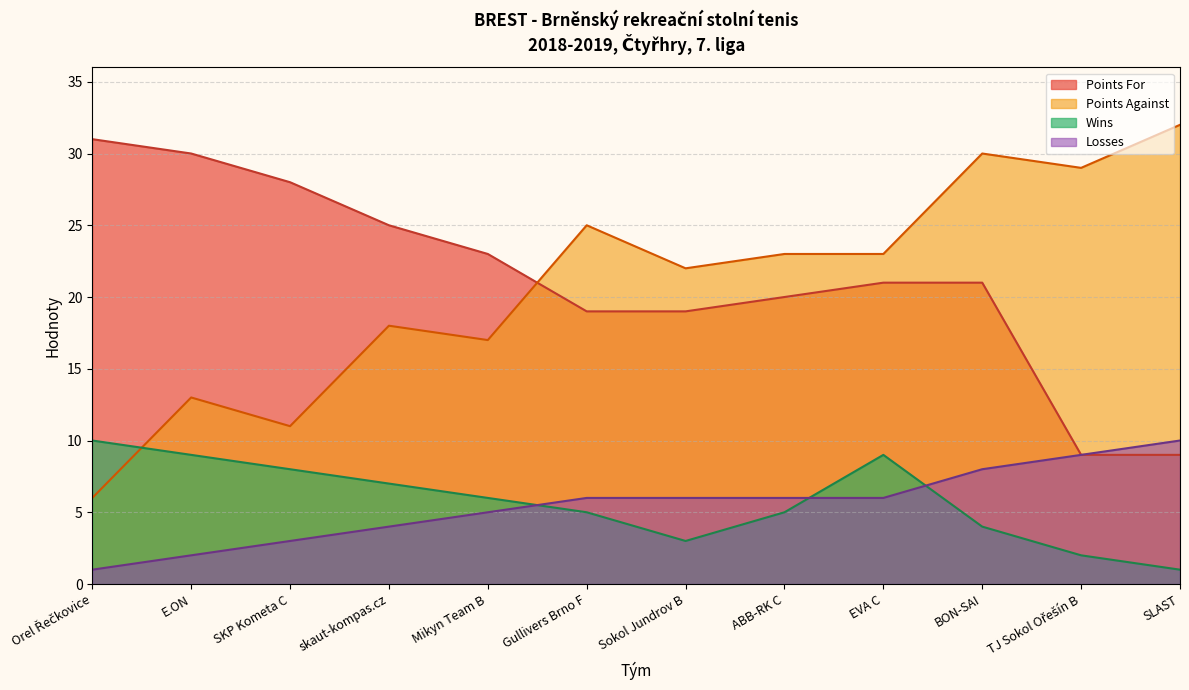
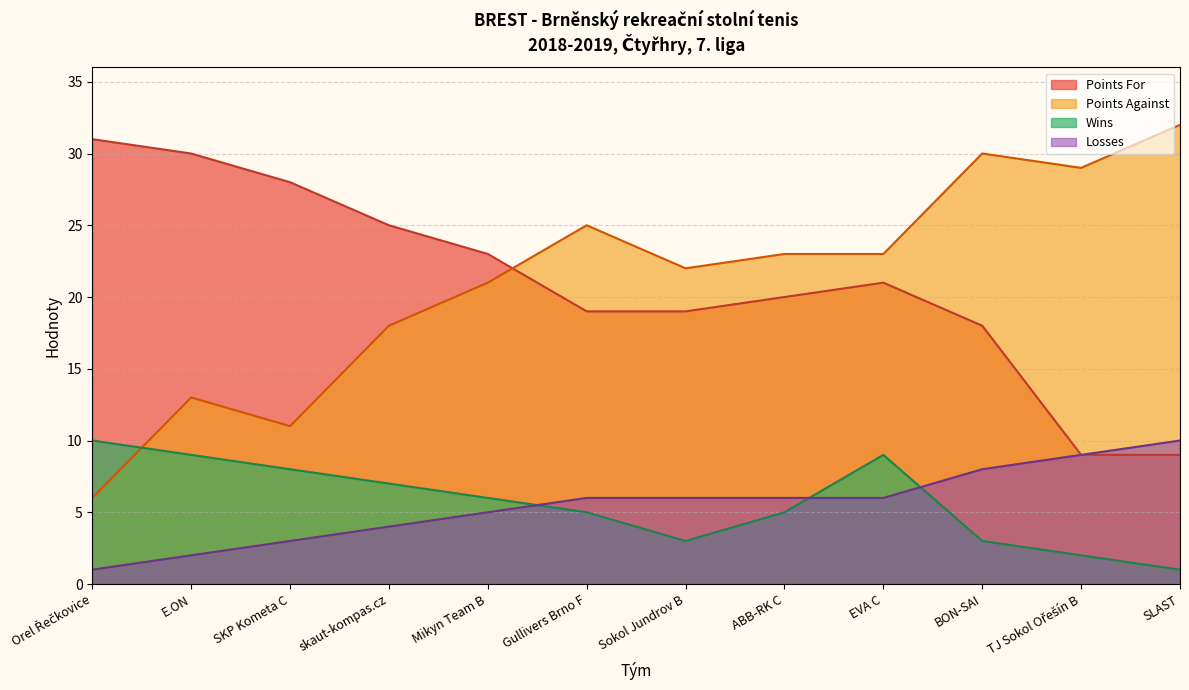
  {
    "Points For": {
      "Orel Řečkovice": 31,
      "E.ON": 30,
      "SKP Kometa C": 28,
      "skaut-kompas.cz": 25,
      "Mikyn Team B": 23,
      "Gullivers Brno F": 19,
      "Sokol Jundrov B": 19,
      "ABB-RK C": 20,
      "EVA C": 21,
-     "BON-SAI": 21,
+     "BON-SAI": 18,
      "SLAST": 9
    },
    "Points Against": {
      "Orel Řečkovice": 6,
      "E.ON": 13,
      "SKP Kometa C": 11,
      "skaut-kompas.cz": 18,
-     "Mikyn Team B": 17,
+     "Mikyn Team B": 21,
      "Gullivers Brno F": 25,
      "Sokol Jundrov B": 22,
      "ABB-RK C": 23,
      "EVA C": 23,
      "BON-SAI": 30,
      "TJ Sokol Ořešín B": 29,
      "SLAST": 32
    },
    "Wins": {
      "Orel Řečkovice": 10,
      "E.ON": 9,
      "SKP Kometa C": 8,
      "skaut-kompas.cz": 7,
      "Mikyn Team B": 6,
      "Gullivers Brno F": 5,
      "Sokol Jundrov B": 3,
      "ABB-RK C": 5,
      "EVA C": 9,
-     "BON-SAI": 4,
+     "BON-SAI": 3,
      "TJ Sokol Ořešín B": 2,
      "SLAST": 1
    },
    "Losses": {
      "Orel Řečkovice": 1,
      "E.ON": 2,
      "SKP Kometa C": 3,
      "skaut-kompas.cz": 4,
      "Mikyn Team B": 5,
      "Gullivers Brno F": 6,
      "Sokol Jundrov B": 6,
      "ABB-RK C": 6,
      "EVA C": 6,
      "BON-SAI": 8,
      "SLAST": 10
    }
  }
